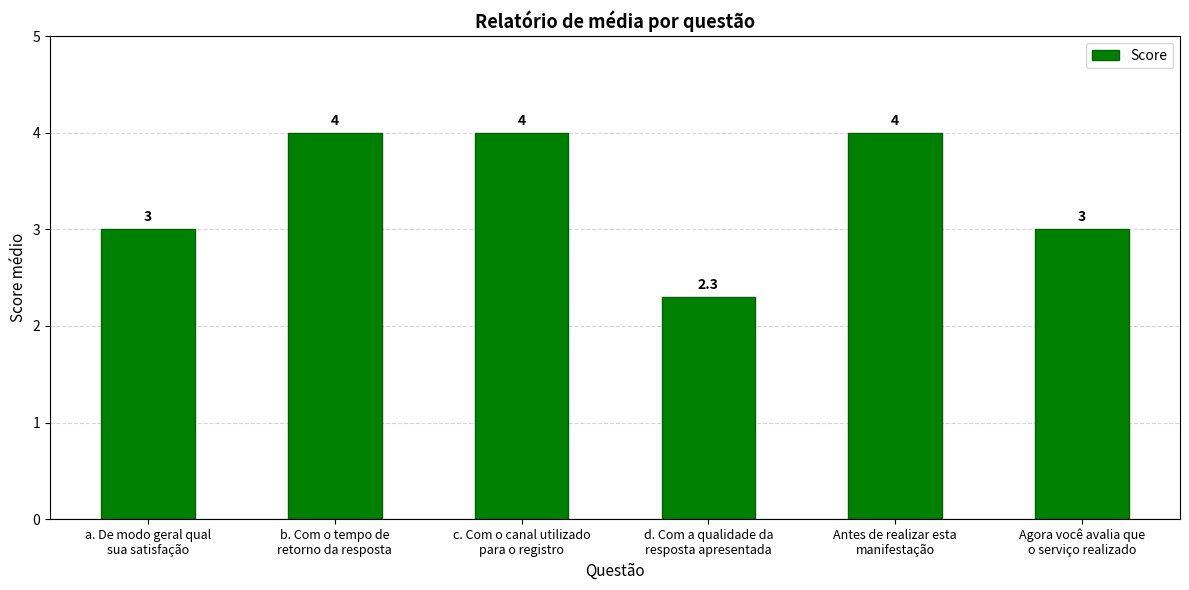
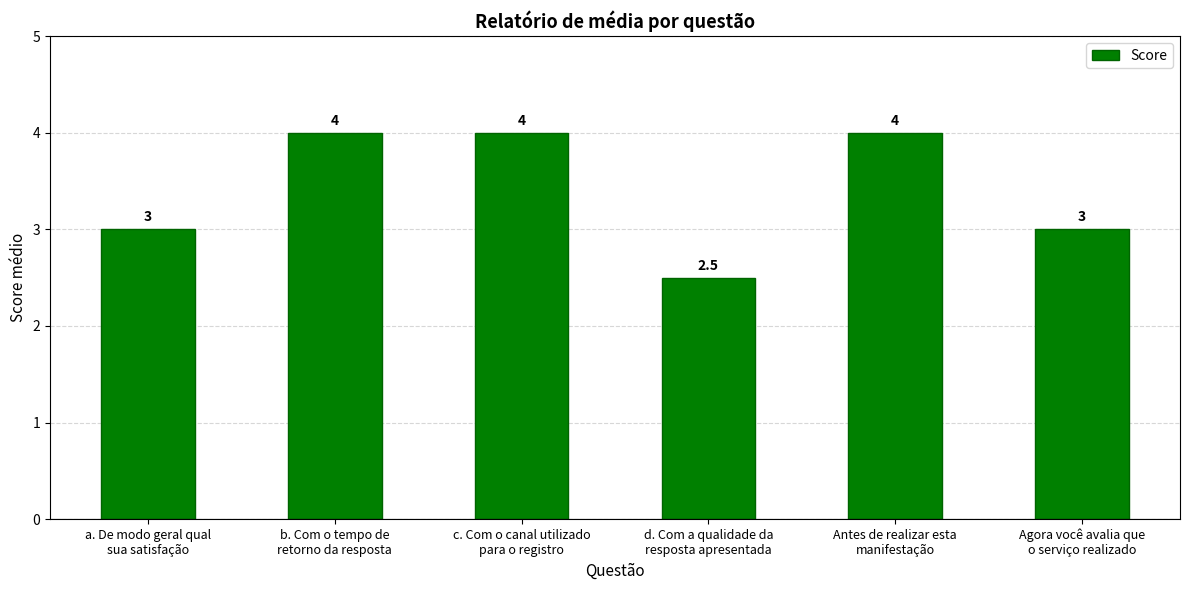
  {
    "a. De modo geral qual sua satisfação": 3,
    "b. Com o tempo de retorno da resposta": 4,
    "c. Com o canal utilizado para o registro": 4,
-   "d. Com a qualidade da resposta apresentada": 2.3,
+   "d. Com a qualidade da resposta apresentada": 2.5,
    "Antes de realizar esta manifestação": 4,
    "Agora você avalia que o serviço realizado": 3
  }
